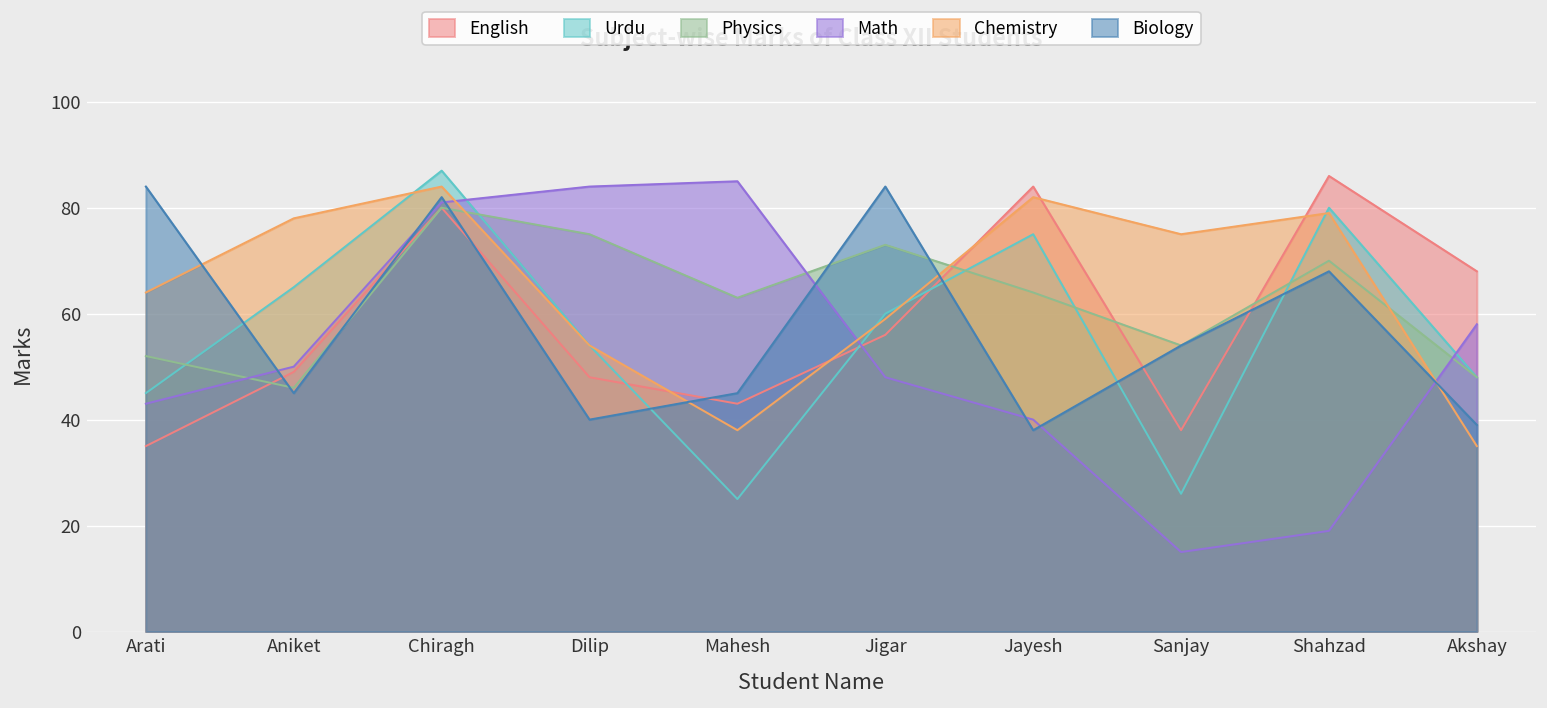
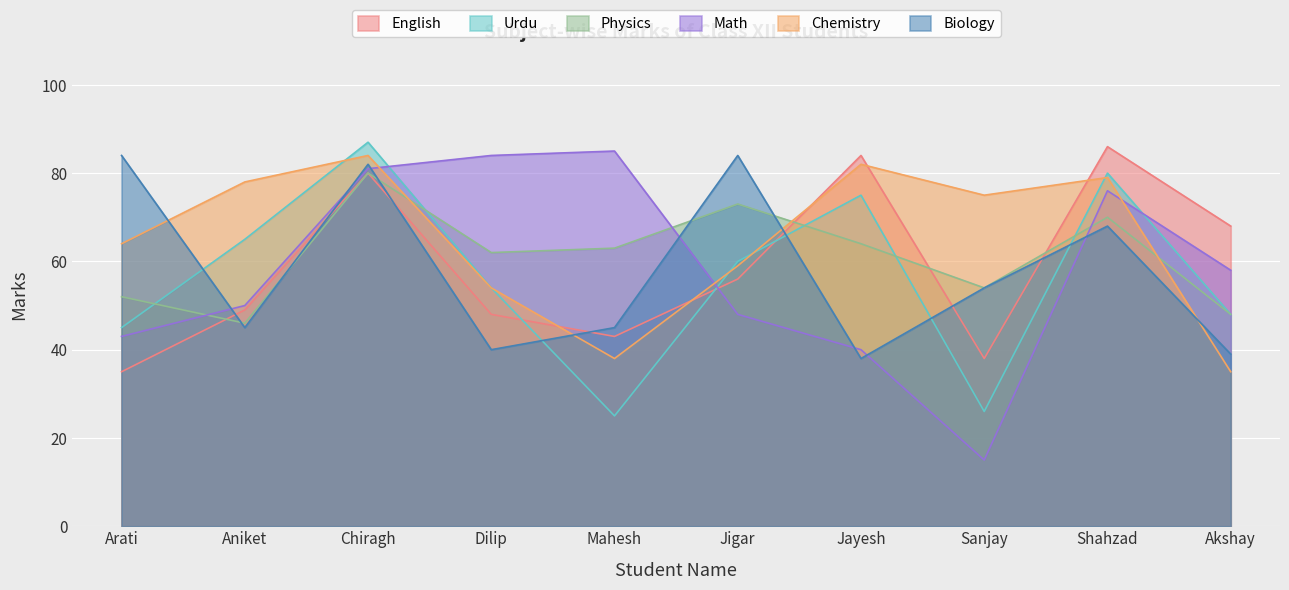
  {
    "Urdu": {
      "Arati": 45,
      "Aniket": 65,
      "Chiragh": 87,
      "Mahesh": 25,
      "Jigar": 60,
      "Jayesh": 75,
      "Sanjay": 26,
      "Shahzad": 80
    },
    "Physics": {
      "Arati": 52,
      "Aniket": 46,
-     "Dilip": 75,
+     "Dilip": 62,
      "Mahesh": 63,
      "Jigar": 73,
      "Jayesh": 64,
      "Shahzad": 70
    },
    "Math": {
      "Arati": 43,
      "Aniket": 50,
      "Chiragh": 81,
      "Dilip": 84,
      "Mahesh": 85,
      "Jigar": 48,
      "Jayesh": 40,
      "Sanjay": 15,
-     "Shahzad": 19,
+     "Shahzad": 76,
      "Akshay": 58
    },
    "Biology": {
      "Arati": 84,
      "Aniket": 45,
      "Chiragh": 82,
      "Dilip": 40,
      "Mahesh": 45,
      "Jigar": 84,
      "Jayesh": 38,
      "Shahzad": 68,
      "Akshay": 39
    }
  }
